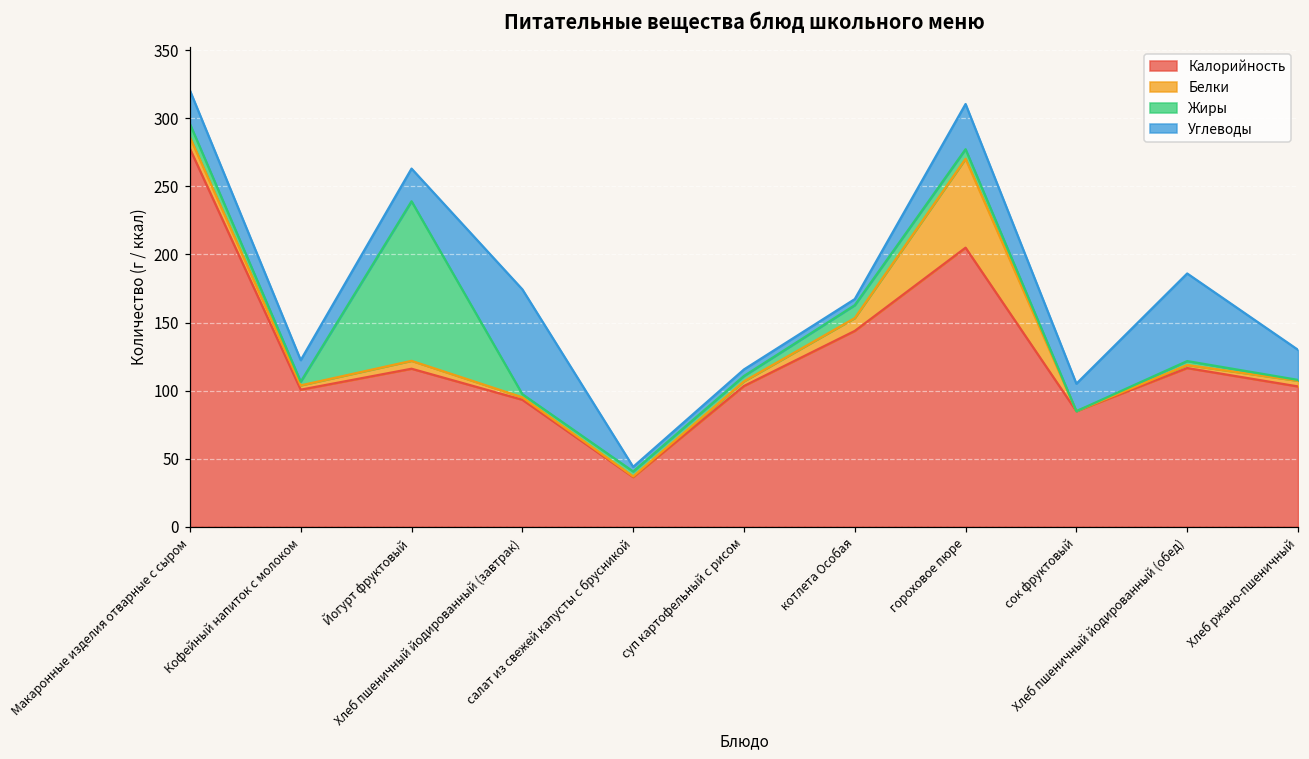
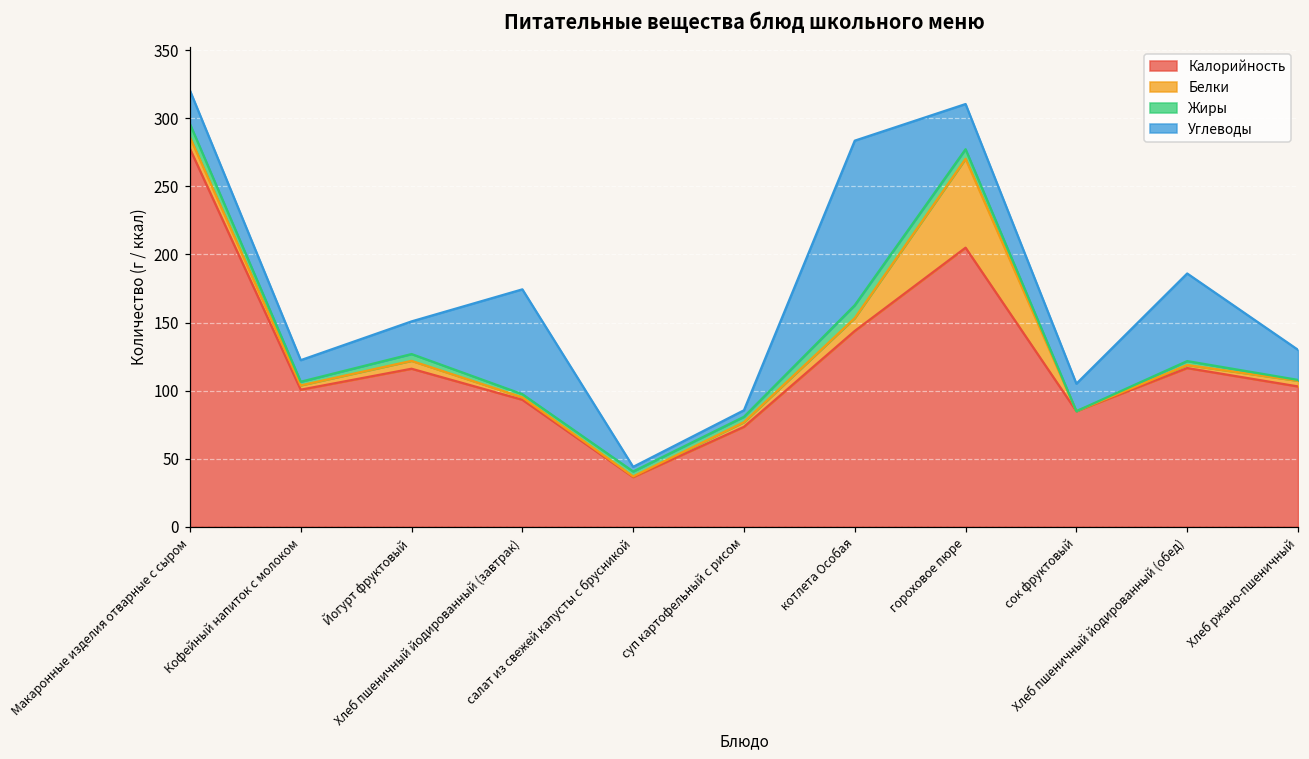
  {
    "Калорийность": {
      "Макаронные изделия отварные с сыром": 278,
      "Кофейный напиток с молоком": 101,
      "Йогурт фруктовый": 116,
-     "суп картофельный с рисом": 103,
+     "суп картофельный с рисом": 73,
      "котлета Особая": 144,
      "гороховое пюре": 205,
      "Хлеб пшеничный йодированный (обед)": 117,
      "Хлеб ржано-пшеничный": 103
    },
    "Белки": {
      "Макаронные изделия отварные с сыром": 8,
      "Кофейный напиток с молоком": 3,
      "Йогурт фруктовый": 6,
      "суп картофельный с рисом": 3,
      "котлета Особая": 9,
      "гороховое пюре": 65,
      "Хлеб пшеничный йодированный (обед)": 2
    },
    "Жиры": {
      "Макаронные изделия отварные с сыром": 10,
      "Кофейный напиток с молоком": 3,
-     "Йогурт фруктовый": 117,
+     "Йогурт фруктовый": 5,
      "Хлеб пшеничный йодированный (завтрак)": 2,
      "салат из свежей капусты с брусникой": 4,
      "суп картофельный с рисом": 4,
      "котлета Особая": 10,
      "гороховое пюре": 7,
      "Хлеб пшеничный йодированный (обед)": 3
    },
    "Углеводы": {
      "Макаронные изделия отварные с сыром": 25,
      "Кофейный напиток с молоком": 16,
      "Йогурт фруктовый": 24,
      "Хлеб пшеничный йодированный (завтрак)": 77,
      "салат из свежей капусты с брусникой": 3,
      "суп картофельный с рисом": 5,
-     "котлета Особая": 4,
+     "котлета Особая": 121,
      "гороховое пюре": 33,
      "сок фруктовый": 20,
      "Хлеб пшеничный йодированный (обед)": 64,
      "Хлеб ржано-пшеничный": 22
    }
  }
